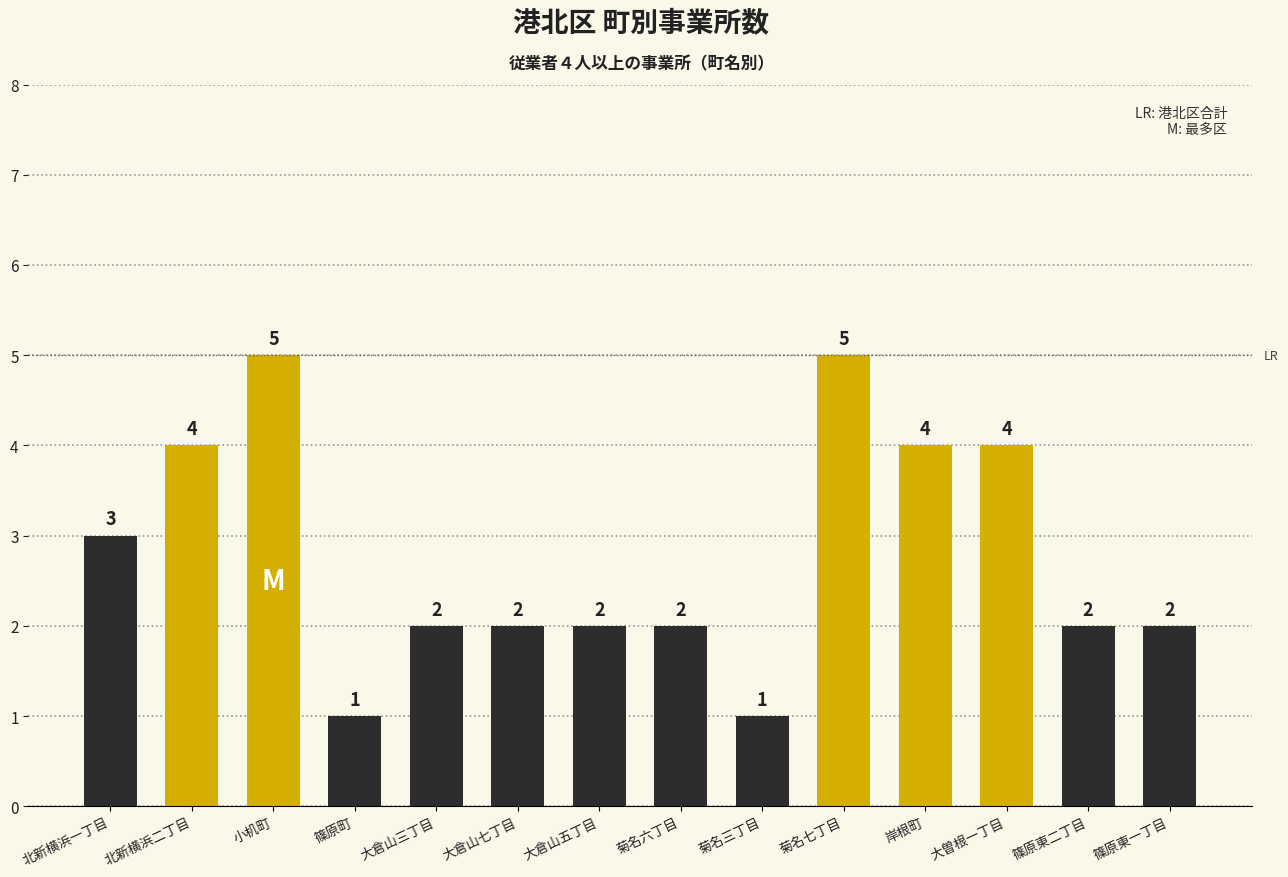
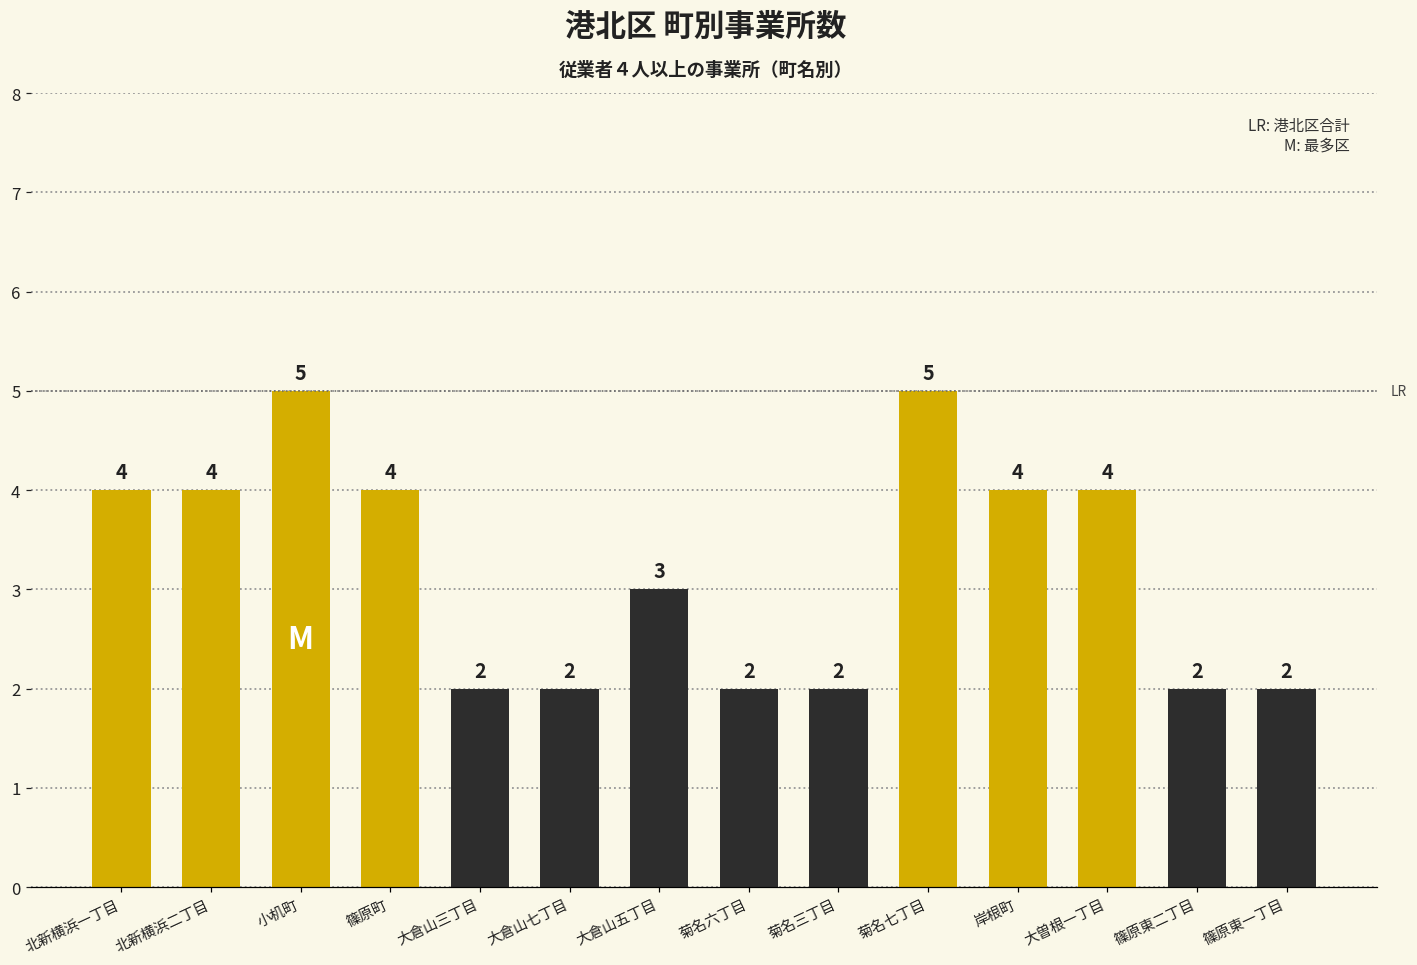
  {
-   "北新横浜一丁目": 3,
+   "北新横浜一丁目": 4,
    "北新横浜二丁目": 4,
    "小机町": 5,
-   "篠原町": 1,
+   "篠原町": 4,
    "大倉山三丁目": 2,
    "大倉山七丁目": 2,
-   "大倉山五丁目": 2,
+   "大倉山五丁目": 3,
    "菊名六丁目": 2,
-   "菊名三丁目": 1,
+   "菊名三丁目": 2,
    "菊名七丁目": 5,
    "岸根町": 4,
    "大曽根一丁目": 4,
    "篠原東二丁目": 2,
    "篠原東一丁目": 2
  }
